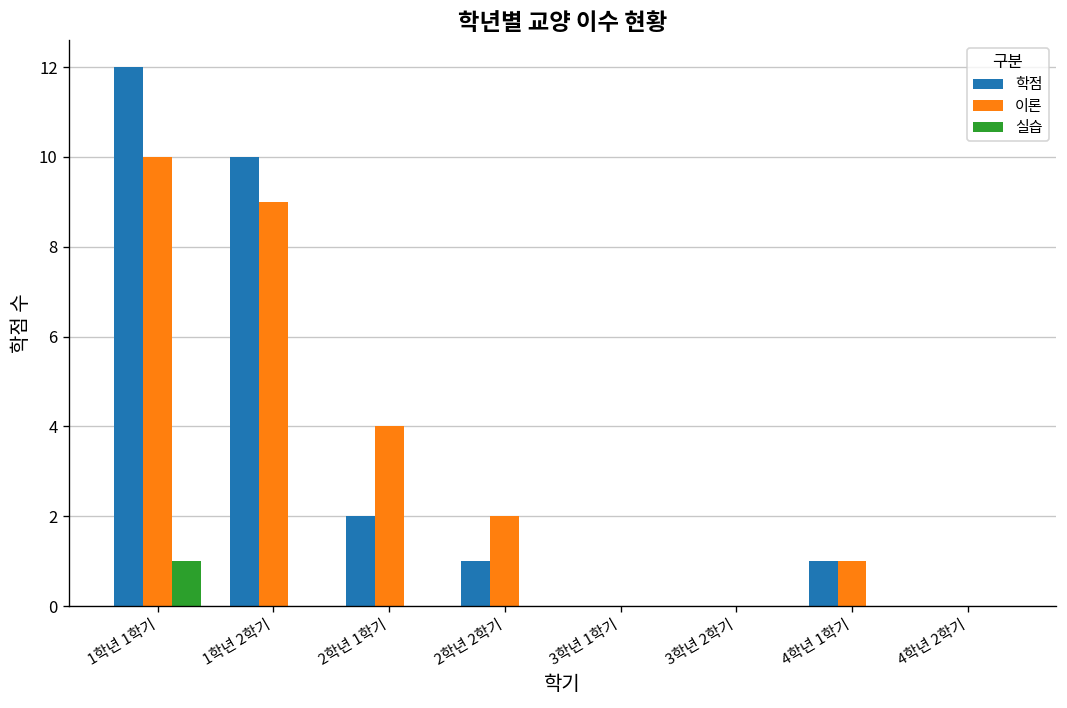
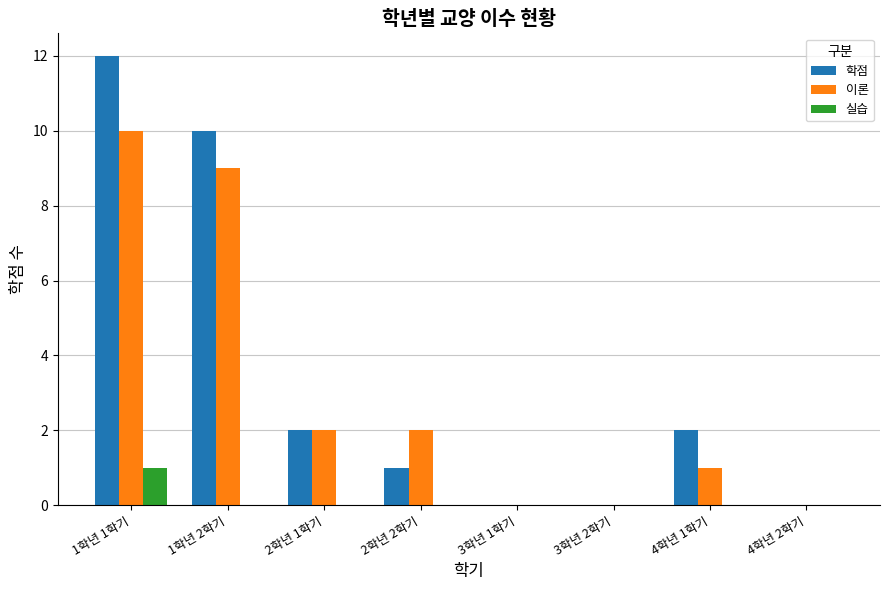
  {
    "학점": {
      "1학년 1학기": 12,
      "1학년 2학기": 10,
      "2학년 1학기": 2,
      "2학년 2학기": 1,
      "3학년 1학기": 0,
      "3학년 2학기": 0,
-     "4학년 1학기": 1,
+     "4학년 1학기": 2,
      "4학년 2학기": 0
    },
    "이론": {
      "1학년 1학기": 10,
      "1학년 2학기": 9,
-     "2학년 1학기": 4,
+     "2학년 1학기": 2,
      "2학년 2학기": 2,
      "3학년 1학기": 0,
      "3학년 2학기": 0,
      "4학년 1학기": 1,
      "4학년 2학기": 0
    },
    "실습": {
      "1학년 1학기": 1,
      "1학년 2학기": 0,
      "2학년 1학기": 0,
      "2학년 2학기": 0,
      "3학년 1학기": 0,
      "3학년 2학기": 0,
      "4학년 1학기": 0,
      "4학년 2학기": 0
    }
  }
